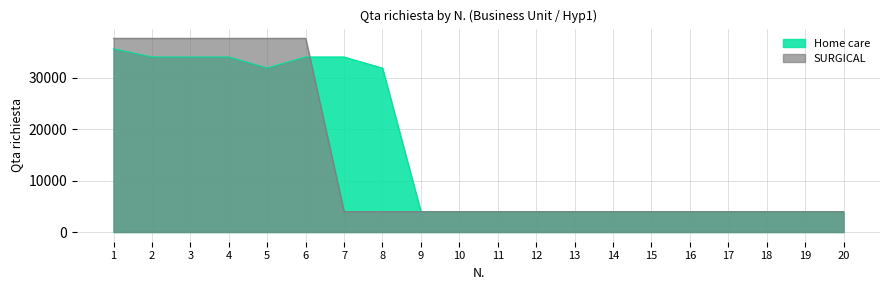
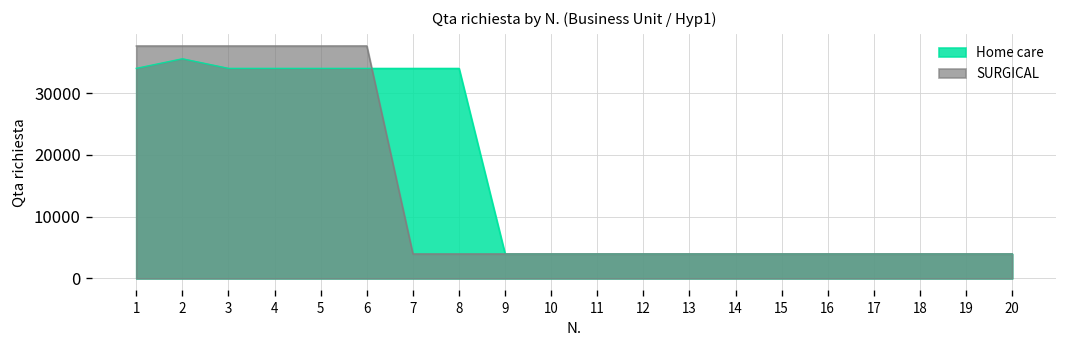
  {
    "Home care": {
-     "1": 36000,
-     "2": 34000,
+     "1": 34000,
+     "2": 36000,
      "3": 34000,
      "4": 34000,
-     "5": 32000,
+     "5": 34000,
      "6": 34000,
      "7": 34000,
-     "8": 32000
+     "8": 34000
    },
    "SURGICAL": {
      "1": 38000,
      "2": 38000,
      "3": 38000,
      "4": 38000,
      "5": 38000,
      "6": 38000,
      "7": 4000,
      "8": 4000
    }
  }
